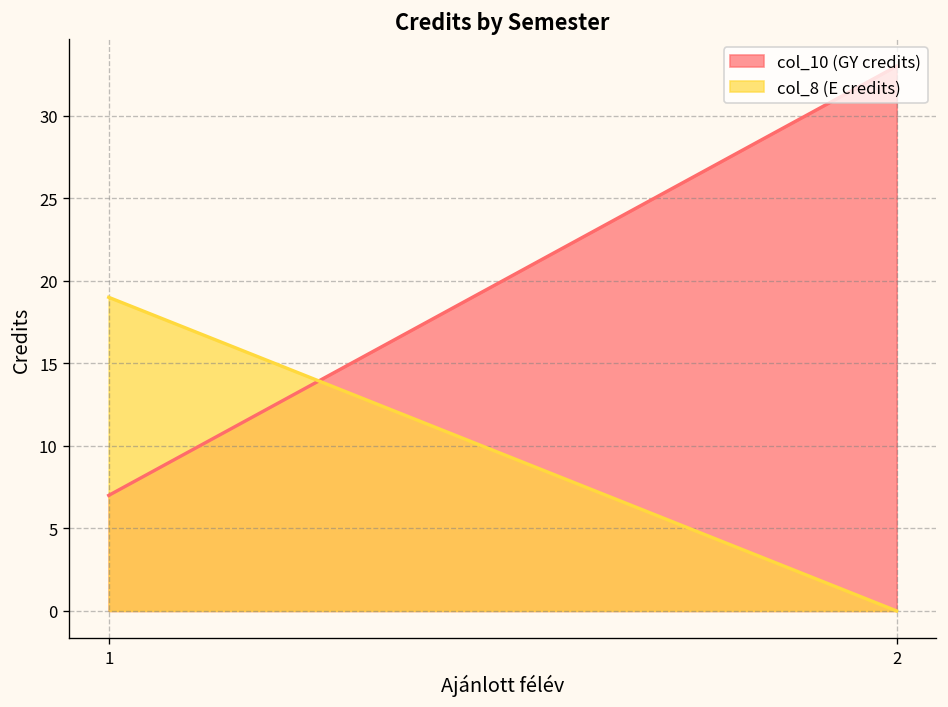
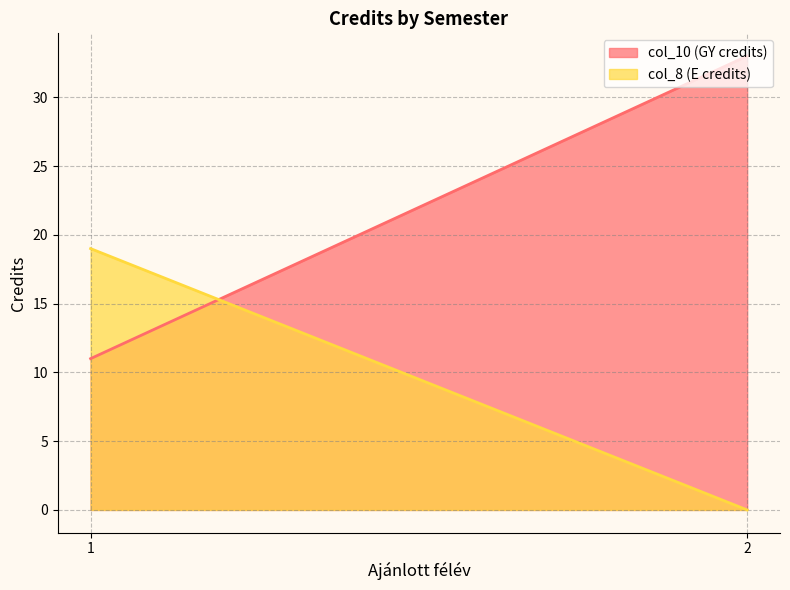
  {
    "col_10 (GY credits)": {
-     "1": 7
+     "1": 11
    },
    "col_8 (E credits)": {
      "1": 19,
      "2": 0
    }
  }
